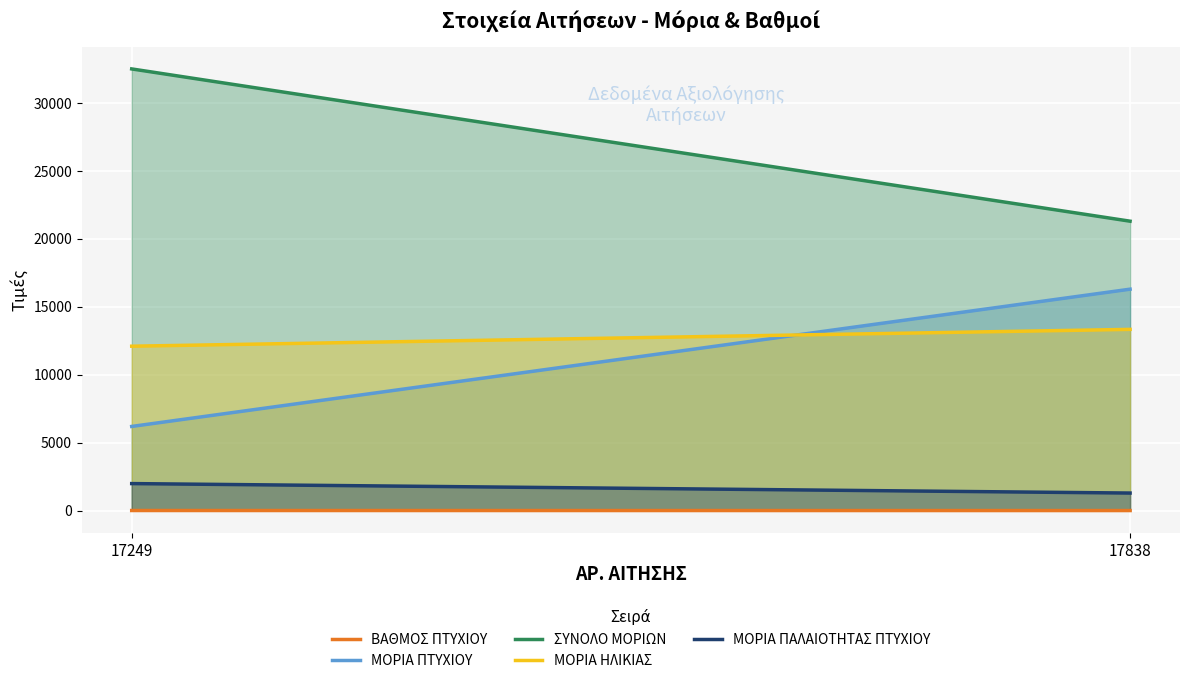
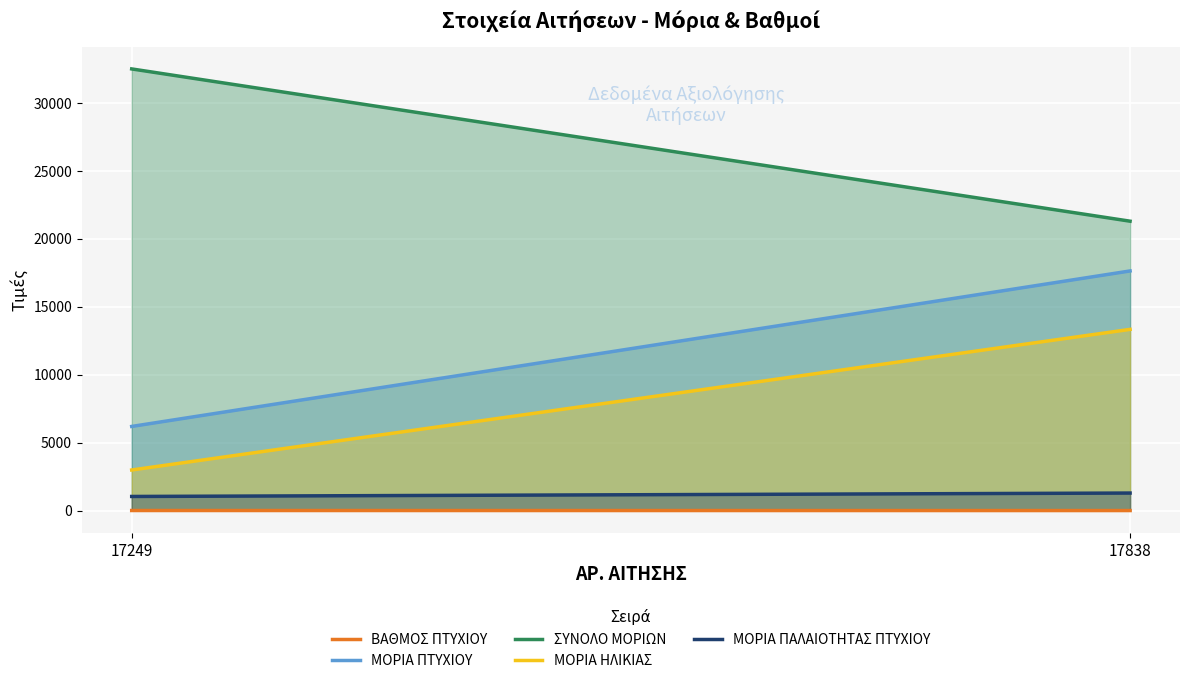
  {
    "ΒΑΘΜΟΣ ΠΤΥΧΙΟΥ": {
      "17249": 0,
      "17838": 0
    },
    "ΜΟΡΙΑ ΠΤΥΧΙΟΥ": {
      "17249": 6200,
-     "17838": 16300
+     "17838": 17600
    },
    "ΣΥΝΟΛΟ ΜΟΡΙΩΝ": {
      "17249": 32500,
      "17838": 21300
    },
    "ΜΟΡΙΑ ΗΛΙΚΙΑΣ": {
-     "17249": 12100,
+     "17249": 3000,
      "17838": 13300
    },
    "ΜΟΡΙΑ ΠΑΛΑΙΟΤΗΤΑΣ ΠΤΥΧΙΟΥ": {
-     "17249": 2000,
+     "17249": 1100,
      "17838": 1300
    }
  }
